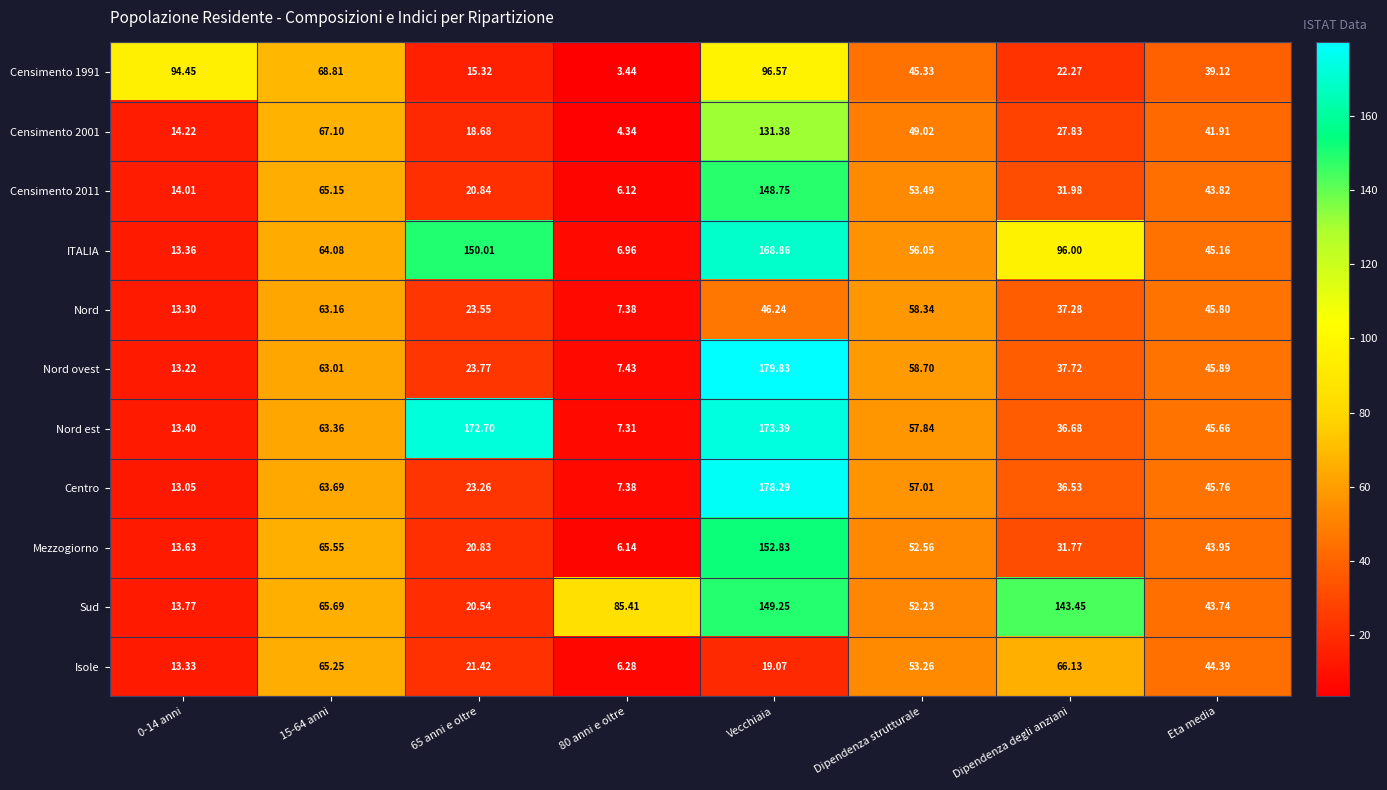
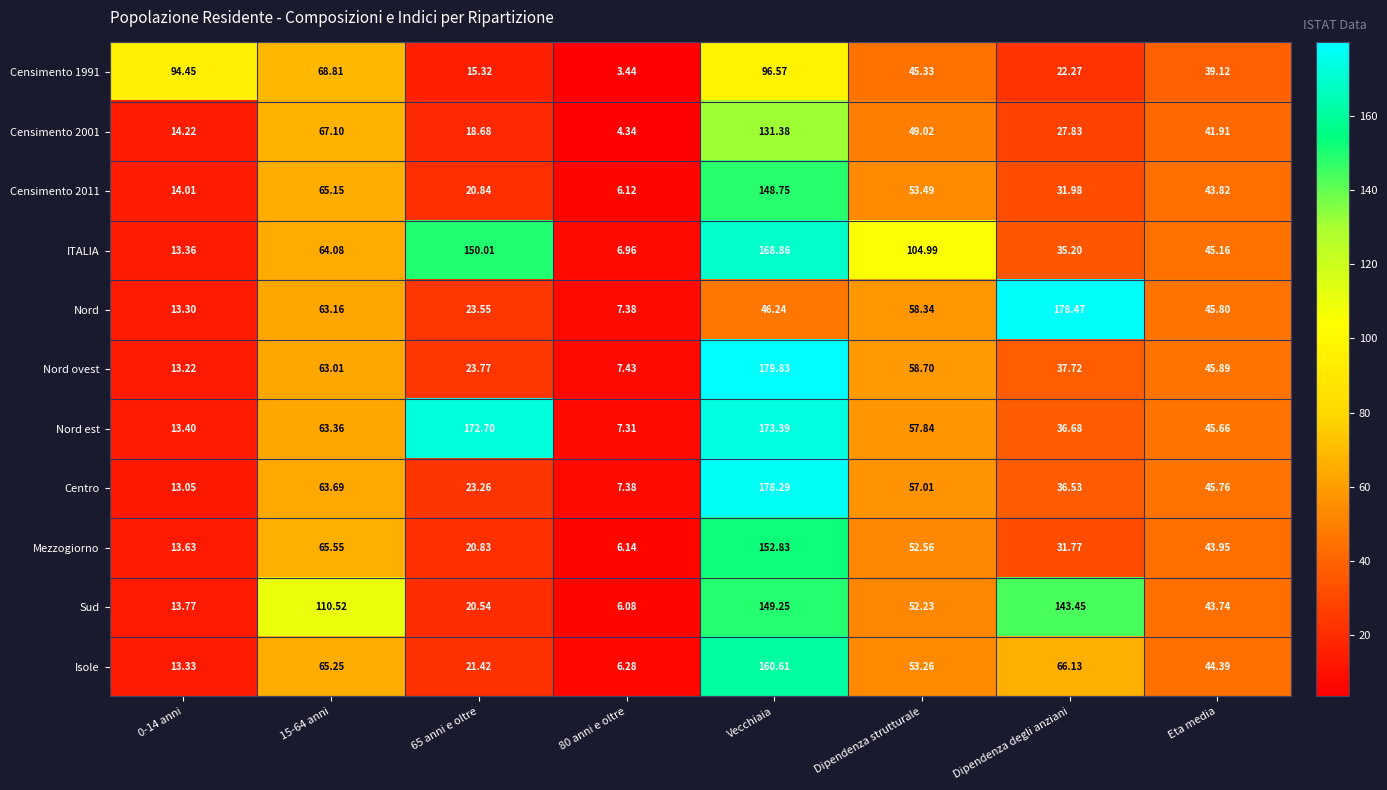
  {
    "Censimento 1991": {
      "0-14 anni": 94.45,
      "15-64 anni": 68.81,
      "65 anni e oltre": 15.32,
      "80 anni e oltre": 3.44,
      "Vecchiaia": 96.57,
      "Dipendenza strutturale": 45.33,
      "Dipendenza degli anziani": 22.27,
      "Eta media": 39.12
    },
    "Censimento 2001": {
      "0-14 anni": 14.22,
      "15-64 anni": 67.10,
      "65 anni e oltre": 18.68,
      "80 anni e oltre": 4.34,
      "Vecchiaia": 131.38,
      "Dipendenza strutturale": 49.02,
      "Dipendenza degli anziani": 27.83,
      "Eta media": 41.91
    },
    "Censimento 2011": {
      "0-14 anni": 14.01,
      "15-64 anni": 65.15,
      "65 anni e oltre": 20.84,
      "80 anni e oltre": 6.12,
      "Vecchiaia": 148.75,
      "Dipendenza strutturale": 53.49,
      "Dipendenza degli anziani": 31.98,
      "Eta media": 43.82
    },
    "ITALIA": {
      "0-14 anni": 13.36,
      "15-64 anni": 64.08,
      "65 anni e oltre": 150.01,
      "80 anni e oltre": 6.96,
      "Vecchiaia": 168.86,
-     "Dipendenza strutturale": 56.05,
-     "Dipendenza degli anziani": 96.00,
+     "Dipendenza strutturale": 104.99,
+     "Dipendenza degli anziani": 35.20,
      "Eta media": 45.16
    },
    "Nord": {
      "0-14 anni": 13.30,
      "15-64 anni": 63.16,
      "65 anni e oltre": 23.55,
      "80 anni e oltre": 7.38,
      "Vecchiaia": 46.24,
      "Dipendenza strutturale": 58.34,
-     "Dipendenza degli anziani": 37.28,
+     "Dipendenza degli anziani": 178.47,
      "Eta media": 45.80
    },
    "Nord ovest": {
      "0-14 anni": 13.22,
      "15-64 anni": 63.01,
      "65 anni e oltre": 23.77,
      "80 anni e oltre": 7.43,
      "Vecchiaia": 179.83,
      "Dipendenza strutturale": 58.70,
      "Dipendenza degli anziani": 37.72,
      "Eta media": 45.89
    },
    "Nord est": {
      "0-14 anni": 13.40,
      "15-64 anni": 63.36,
      "65 anni e oltre": 172.70,
      "80 anni e oltre": 7.31,
      "Vecchiaia": 173.39,
      "Dipendenza strutturale": 57.84,
      "Dipendenza degli anziani": 36.68,
      "Eta media": 45.66
    },
    "Centro": {
      "0-14 anni": 13.05,
      "15-64 anni": 63.69,
      "65 anni e oltre": 23.26,
      "80 anni e oltre": 7.38,
      "Vecchiaia": 178.29,
      "Dipendenza strutturale": 57.01,
      "Dipendenza degli anziani": 36.53,
      "Eta media": 45.76
    },
    "Mezzogiorno": {
      "0-14 anni": 13.63,
      "15-64 anni": 65.55,
      "65 anni e oltre": 20.83,
      "80 anni e oltre": 6.14,
      "Vecchiaia": 152.83,
      "Dipendenza strutturale": 52.56,
      "Dipendenza degli anziani": 31.77,
      "Eta media": 43.95
    },
    "Sud": {
      "0-14 anni": 13.77,
-     "15-64 anni": 65.69,
+     "15-64 anni": 110.52,
      "65 anni e oltre": 20.54,
-     "80 anni e oltre": 85.41,
+     "80 anni e oltre": 6.08,
      "Vecchiaia": 149.25,
      "Dipendenza strutturale": 52.23,
      "Dipendenza degli anziani": 143.45,
      "Eta media": 43.74
    },
    "Isole": {
      "0-14 anni": 13.33,
      "15-64 anni": 65.25,
      "65 anni e oltre": 21.42,
      "80 anni e oltre": 6.28,
-     "Vecchiaia": 19.07,
+     "Vecchiaia": 160.61,
      "Dipendenza strutturale": 53.26,
      "Dipendenza degli anziani": 66.13,
      "Eta media": 44.39
    }
  }
